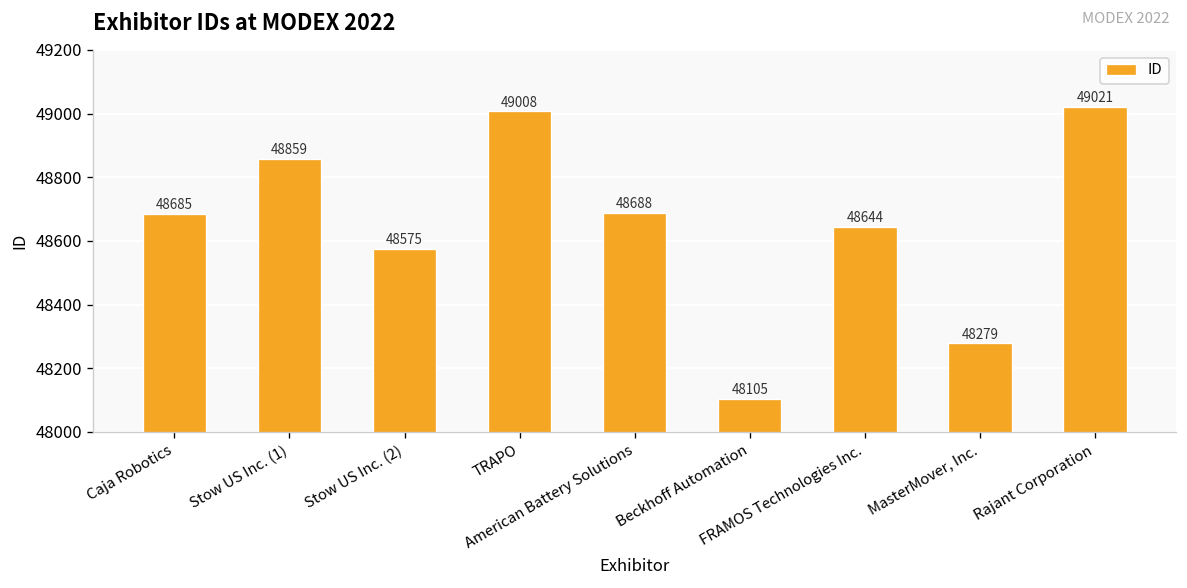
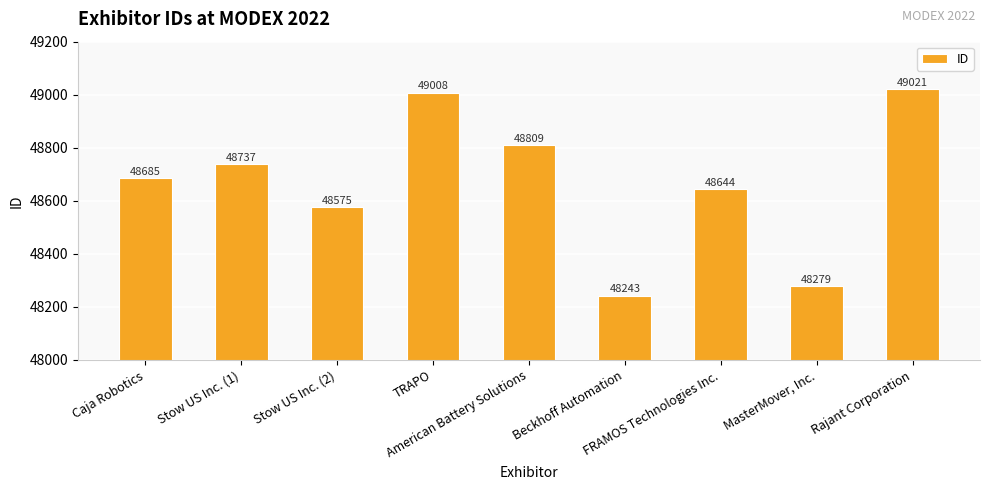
  {
    "Caja Robotics": 48685,
-   "Stow US Inc. (1)": 48859,
+   "Stow US Inc. (1)": 48737,
    "Stow US Inc. (2)": 48575,
    "TRAPO": 49008,
-   "American Battery Solutions": 48688,
-   "Beckhoff Automation": 48105,
+   "American Battery Solutions": 48809,
+   "Beckhoff Automation": 48243,
    "FRAMOS Technologies Inc.": 48644,
    "MasterMover, Inc.": 48279,
    "Rajant Corporation": 49021
  }
